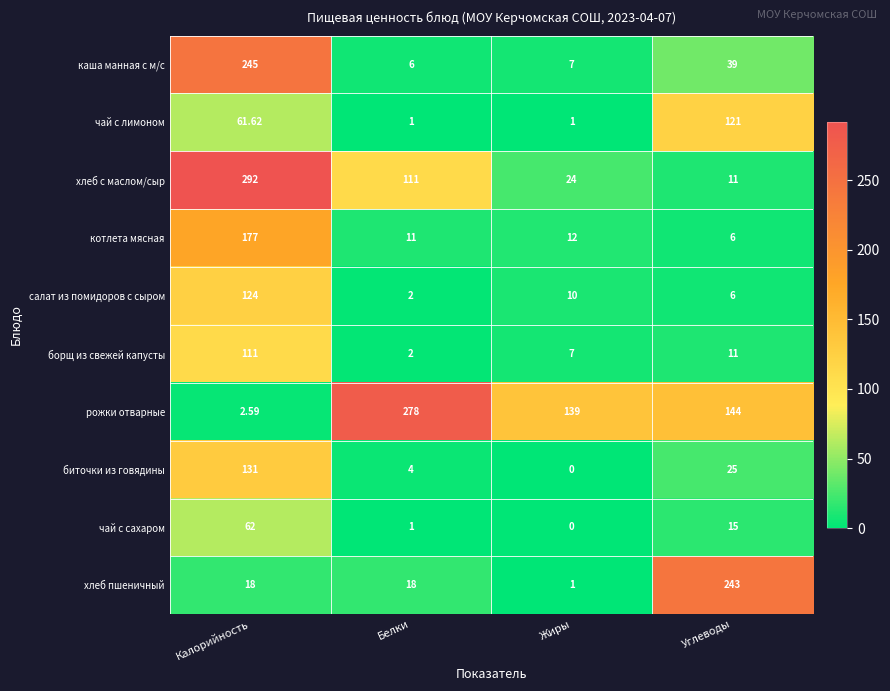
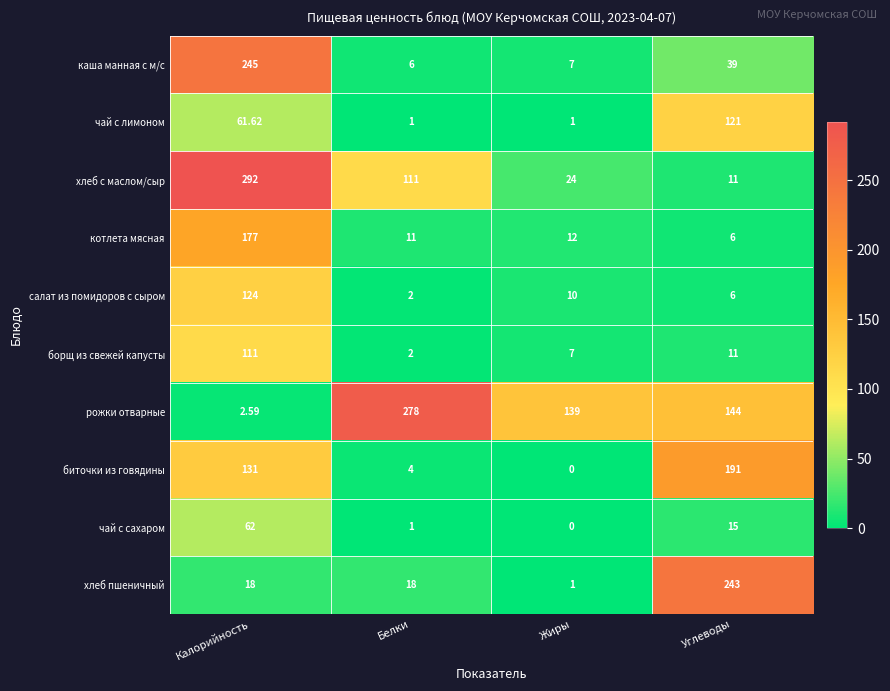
  {
    "каша манная с м/с": {
      "Калорийность": 245,
      "Белки": 6,
      "Жиры": 7,
      "Углеводы": 39
    },
    "чай с лимоном": {
      "Калорийность": 61.62,
      "Белки": 1,
      "Жиры": 1,
      "Углеводы": 121
    },
    "хлеб с маслом/сыр": {
      "Калорийность": 292,
      "Белки": 111,
      "Жиры": 24,
      "Углеводы": 11
    },
    "котлета мясная": {
      "Калорийность": 177,
      "Белки": 11,
      "Жиры": 12,
      "Углеводы": 6
    },
    "салат из помидоров с сыром": {
      "Калорийность": 124,
      "Белки": 2,
      "Жиры": 10,
      "Углеводы": 6
    },
    "борщ из свежей капусты": {
      "Калорийность": 111,
      "Белки": 2,
      "Жиры": 7,
      "Углеводы": 11
    },
    "рожки отварные": {
      "Калорийность": 2.59,
      "Белки": 278,
      "Жиры": 139,
      "Углеводы": 144
    },
    "биточки из говядины": {
      "Калорийность": 131,
      "Белки": 4,
      "Жиры": 0,
-     "Углеводы": 25
+     "Углеводы": 191
    },
    "чай с сахаром": {
      "Калорийность": 62,
      "Белки": 1,
      "Жиры": 0,
      "Углеводы": 15
    },
    "хлеб пшеничный": {
      "Калорийность": 18,
      "Белки": 18,
      "Жиры": 1,
      "Углеводы": 243
    }
  }
